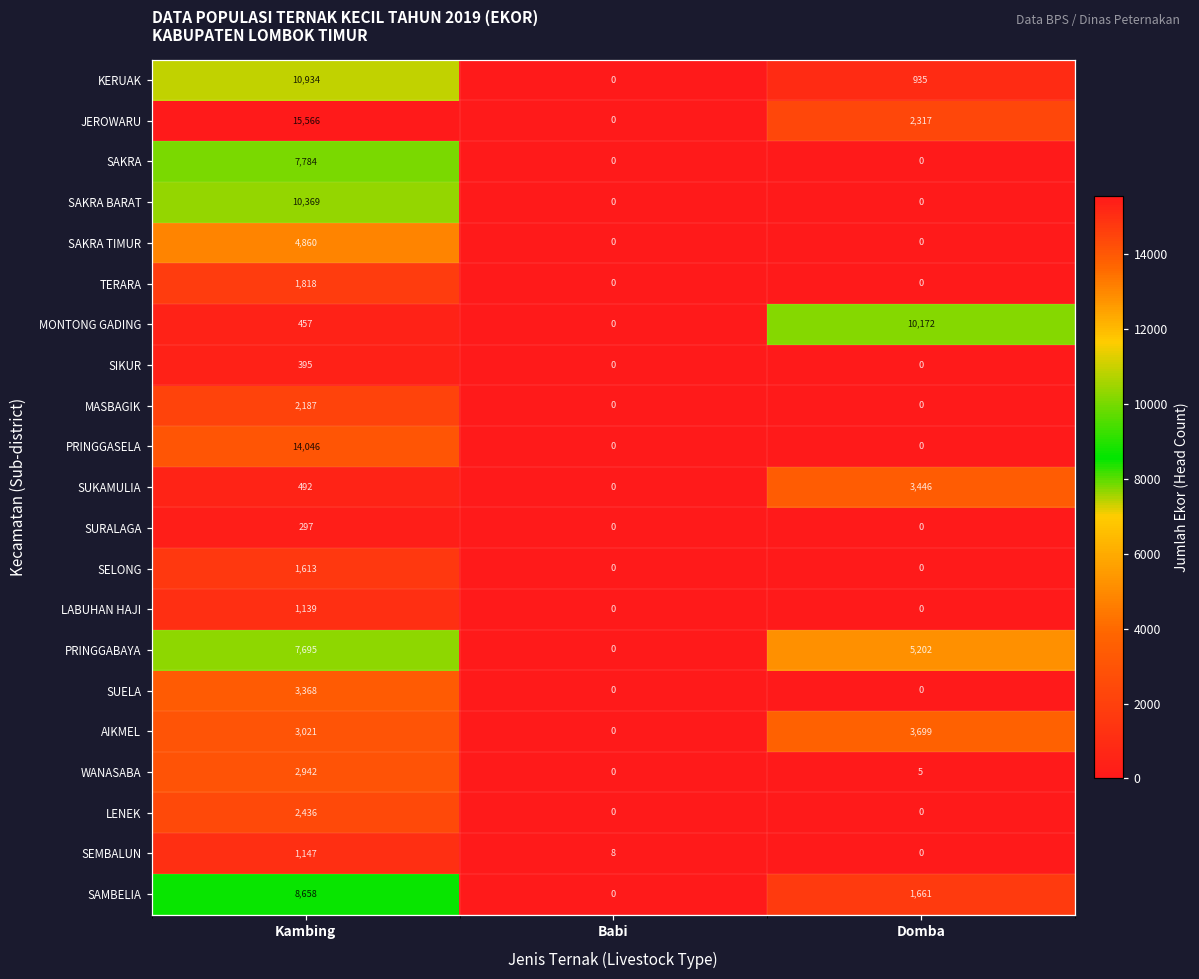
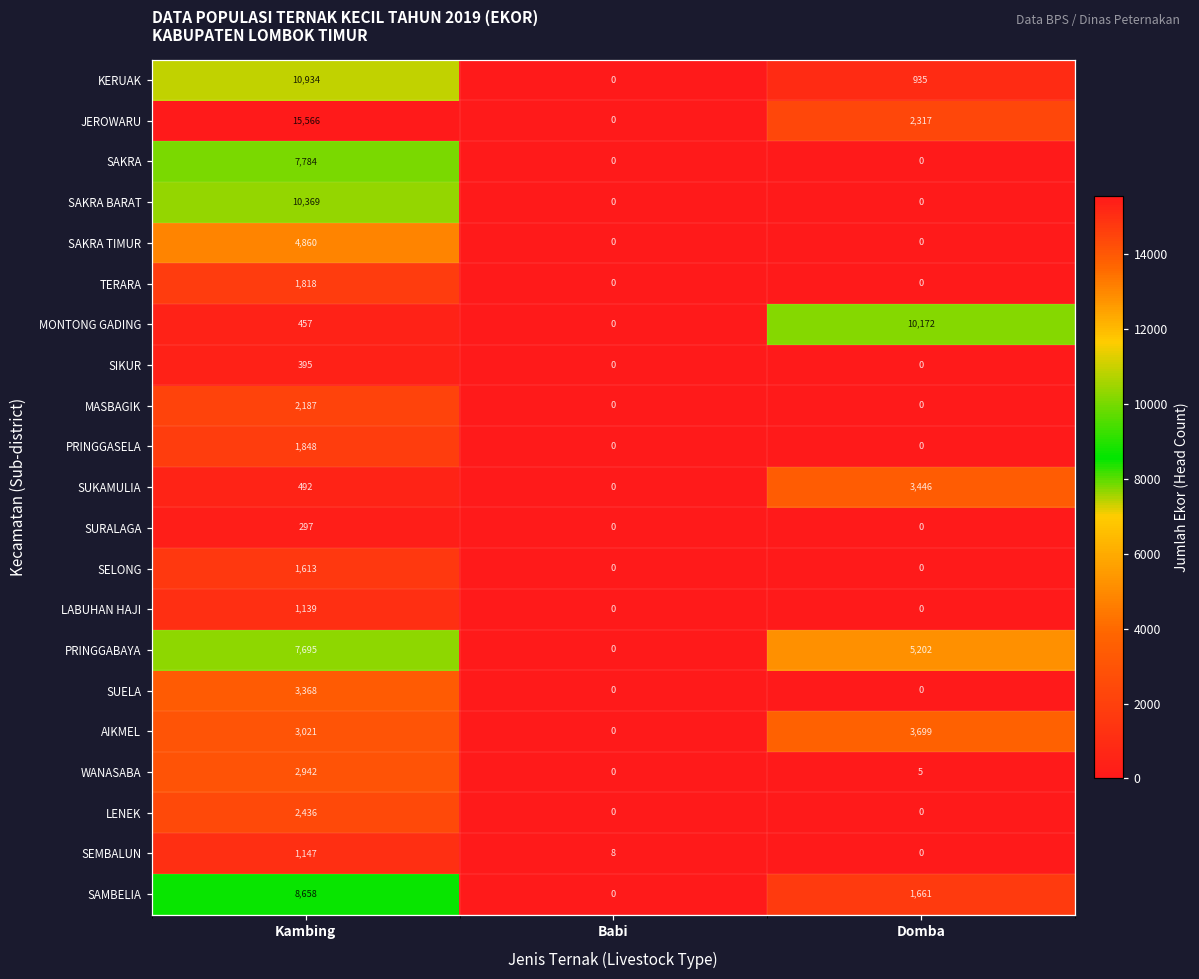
  {
    "KERUAK": {
      "Kambing": "10,934",
      "Babi": "0",
      "Domba": "935"
    },
    "JEROWARU": {
      "Kambing": "15,566",
      "Babi": "0",
      "Domba": "2,317"
    },
    "SAKRA": {
      "Kambing": "7,784",
      "Babi": "0",
      "Domba": "0"
    },
    "SAKRA BARAT": {
      "Kambing": "10,369",
      "Babi": "0",
      "Domba": "0"
    },
    "SAKRA TIMUR": {
      "Kambing": "4,860",
      "Babi": "0",
      "Domba": "0"
    },
    "TERARA": {
      "Kambing": "1,818",
      "Babi": "0",
      "Domba": "0"
    },
    "MONTONG GADING": {
      "Kambing": "457",
      "Babi": "0",
      "Domba": "10,172"
    },
    "SIKUR": {
      "Kambing": "395",
      "Babi": "0",
      "Domba": "0"
    },
    "MASBAGIK": {
      "Kambing": "2,187",
      "Babi": "0",
      "Domba": "0"
    },
    "PRINGGASELA": {
-     "Kambing": "14,046",
+     "Kambing": "1,848",
      "Babi": "0",
      "Domba": "0"
    },
    "SUKAMULIA": {
      "Kambing": "492",
      "Babi": "0",
      "Domba": "3,446"
    },
    "SURALAGA": {
      "Kambing": "297",
      "Babi": "0",
      "Domba": "0"
    },
    "SELONG": {
      "Kambing": "1,613",
      "Babi": "0",
      "Domba": "0"
    },
    "LABUHAN HAJI": {
      "Kambing": "1,139",
      "Babi": "0",
      "Domba": "0"
    },
    "PRINGGABAYA": {
      "Kambing": "7,695",
      "Babi": "0",
      "Domba": "5,202"
    },
    "SUELA": {
      "Kambing": "3,368",
      "Babi": "0",
      "Domba": "0"
    },
    "AIKMEL": {
      "Kambing": "3,021",
      "Babi": "0",
      "Domba": "3,699"
    },
    "WANASABA": {
      "Kambing": "2,942",
      "Babi": "0",
      "Domba": "5"
    },
    "LENEK": {
      "Kambing": "2,436",
      "Babi": "0",
      "Domba": "0"
    },
    "SEMBALUN": {
      "Kambing": "1,147",
      "Babi": "8",
      "Domba": "0"
    },
    "SAMBELIA": {
      "Kambing": "8,658",
      "Babi": "0",
      "Domba": "1,661"
    }
  }
